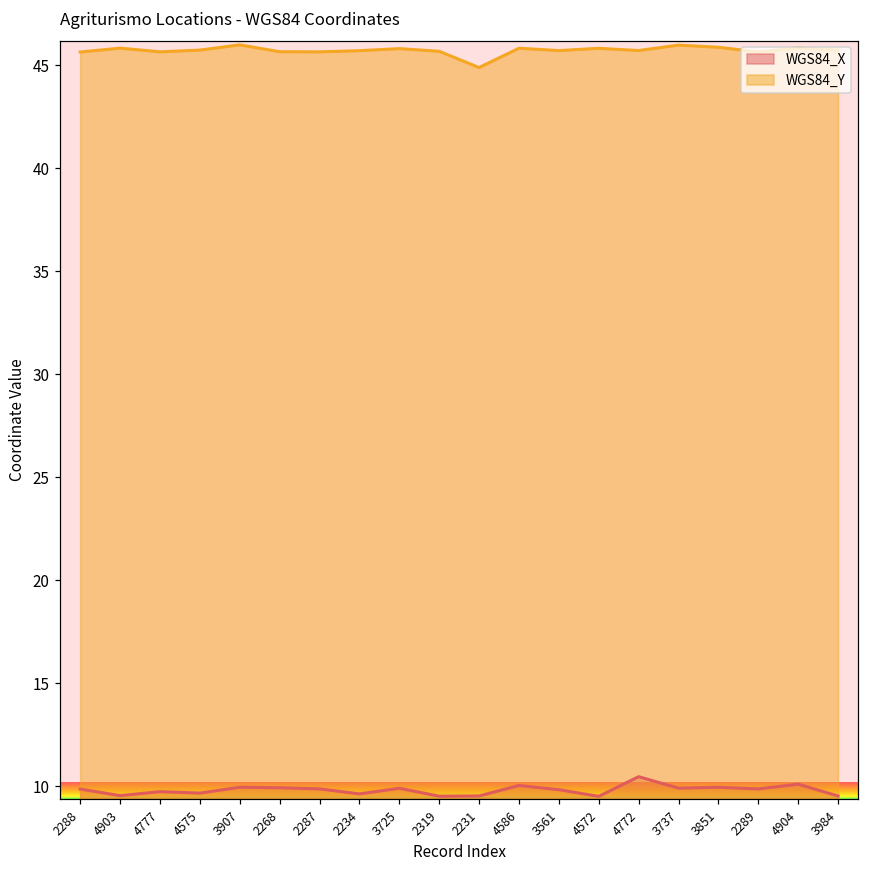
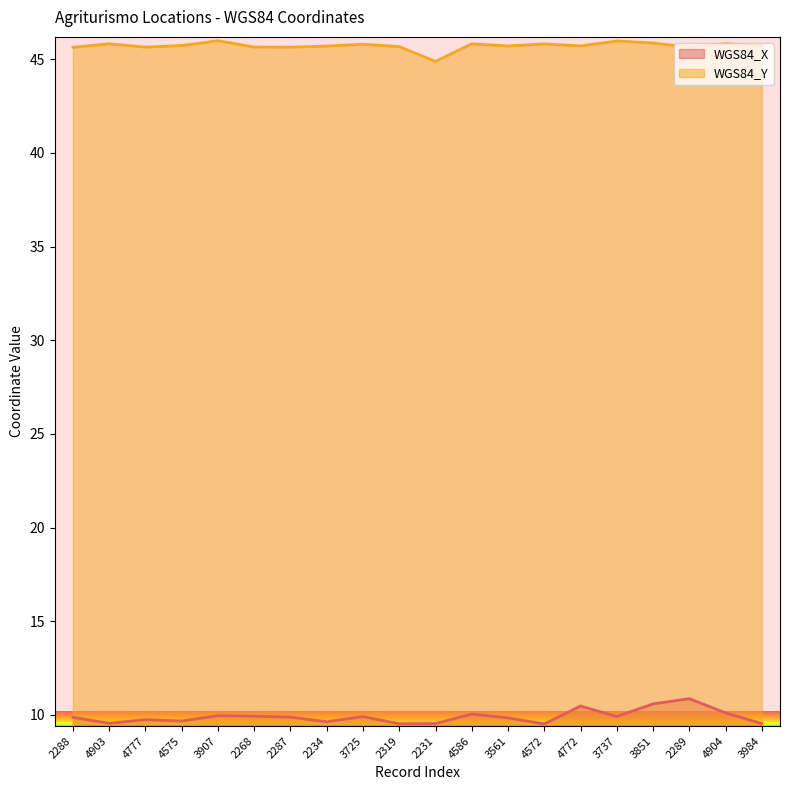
  {
    "WGS84_X": {
      "2288": 9.9,
      "4903": 9.5,
      "4777": 9.7,
      "4575": 9.7,
      "3907": 10.0,
      "2268": 9.9,
      "2287": 9.9,
      "2234": 9.6,
      "3725": 9.9,
      "2319": 9.5,
      "2231": 9.5,
      "4586": 10.0,
      "3561": 9.8,
      "4572": 9.5,
      "4772": 10.5,
      "3737": 9.9,
-     "3851": 10.0,
-     "2289": 9.9,
+     "3851": 10.6,
+     "2289": 10.9,
      "4904": 10.1,
      "3984": 9.5
    },
    "WGS84_Y": {
      "2288": 45.6,
      "4903": 45.8,
      "4777": 45.7,
      "4575": 45.7,
      "3907": 46.0,
      "2268": 45.7,
      "2287": 45.7,
      "2234": 45.7,
      "3725": 45.8,
      "2319": 45.7,
      "2231": 44.9,
      "4586": 45.8,
      "3561": 45.7,
      "4572": 45.8,
      "4772": 45.7,
      "3737": 46.0,
      "3851": 45.9
    }
  }
